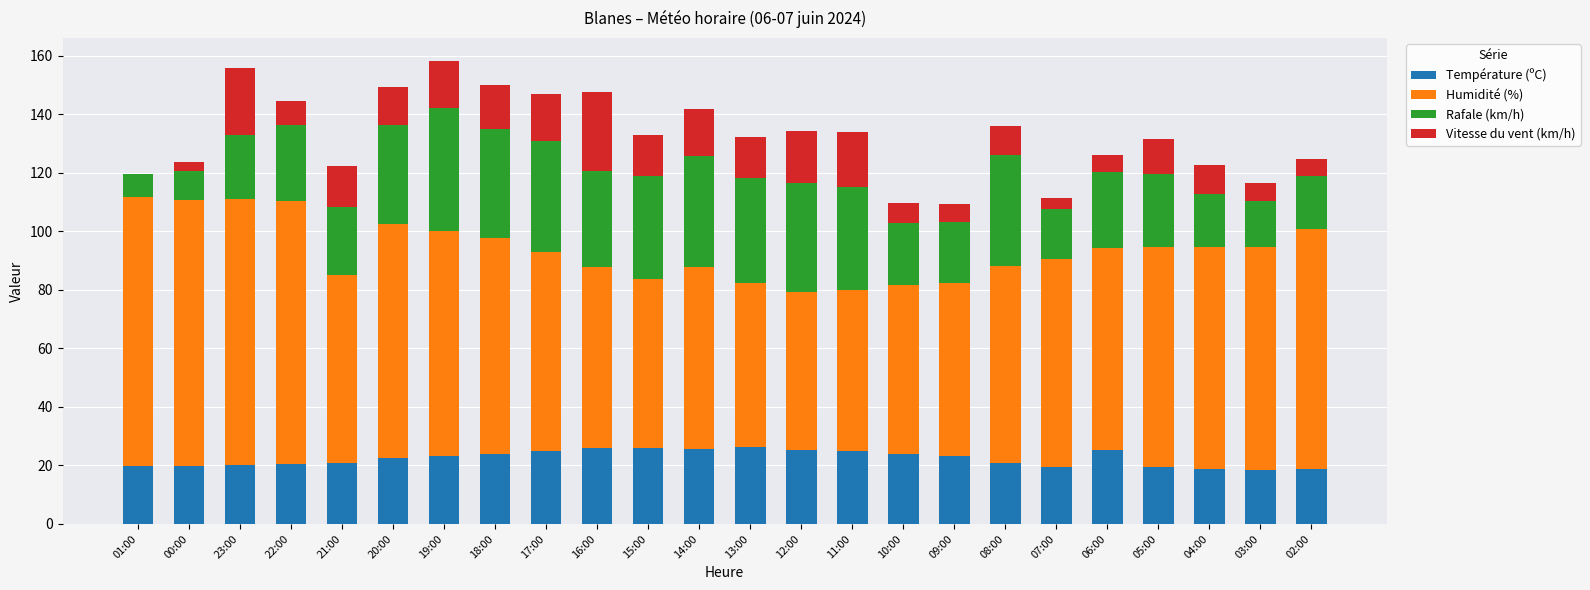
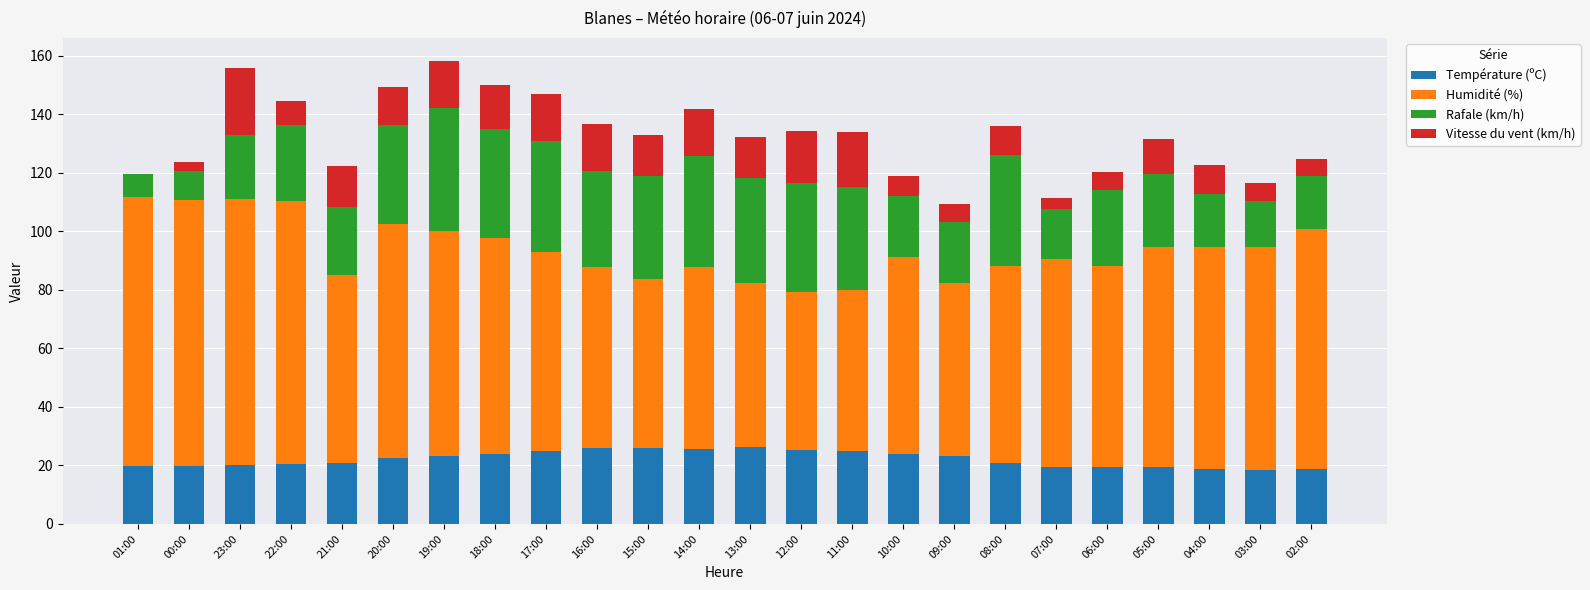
  {
    "Température (ºC)": {
      "01:00": 20,
      "00:00": 20,
      "23:00": 20,
      "22:00": 20,
      "21:00": 21,
      "20:00": 23,
      "19:00": 23,
      "18:00": 24,
      "17:00": 25,
      "16:00": 26,
      "15:00": 26,
      "14:00": 26,
      "13:00": 26,
      "12:00": 25,
      "11:00": 25,
      "10:00": 24,
      "09:00": 23,
      "08:00": 21,
      "07:00": 20,
-     "06:00": 25,
+     "06:00": 19,
      "05:00": 20,
      "04:00": 19,
      "03:00": 19,
      "02:00": 19
    },
    "Humidité (%)": {
      "01:00": 92,
      "00:00": 91,
      "23:00": 91,
      "22:00": 90,
      "21:00": 64,
      "20:00": 80,
      "19:00": 77,
      "18:00": 74,
      "17:00": 68,
      "16:00": 62,
      "15:00": 58,
      "14:00": 62,
      "13:00": 56,
      "12:00": 54,
      "11:00": 55,
-     "10:00": 58,
+     "10:00": 67,
      "09:00": 59,
      "08:00": 67,
      "07:00": 71,
      "06:00": 69,
      "05:00": 75,
      "04:00": 76,
      "03:00": 76,
      "02:00": 82
    },
    "Rafale (km/h)": {
      "01:00": 8,
      "00:00": 10,
      "23:00": 22,
      "22:00": 26,
      "21:00": 23,
      "20:00": 34,
      "19:00": 42,
      "18:00": 37,
      "17:00": 38,
      "16:00": 33,
      "15:00": 35,
      "14:00": 38,
      "13:00": 36,
      "12:00": 37,
      "11:00": 35,
      "10:00": 21,
      "09:00": 21,
      "08:00": 38,
      "07:00": 17,
      "06:00": 26,
      "05:00": 25,
      "04:00": 18,
      "03:00": 16,
      "02:00": 18
    },
    "Vitesse du vent (km/h)": {
      "01:00": 0,
      "00:00": 3,
      "23:00": 23,
      "22:00": 8,
      "21:00": 14,
      "20:00": 13,
      "19:00": 16,
      "18:00": 15,
      "17:00": 16,
-     "16:00": 27,
+     "16:00": 16,
      "15:00": 14,
      "14:00": 16,
      "13:00": 14,
      "12:00": 18,
      "11:00": 19,
      "10:00": 7,
      "09:00": 6,
      "08:00": 10,
      "07:00": 4,
      "06:00": 6,
      "05:00": 12,
      "04:00": 10,
      "03:00": 6,
      "02:00": 6
    }
  }
